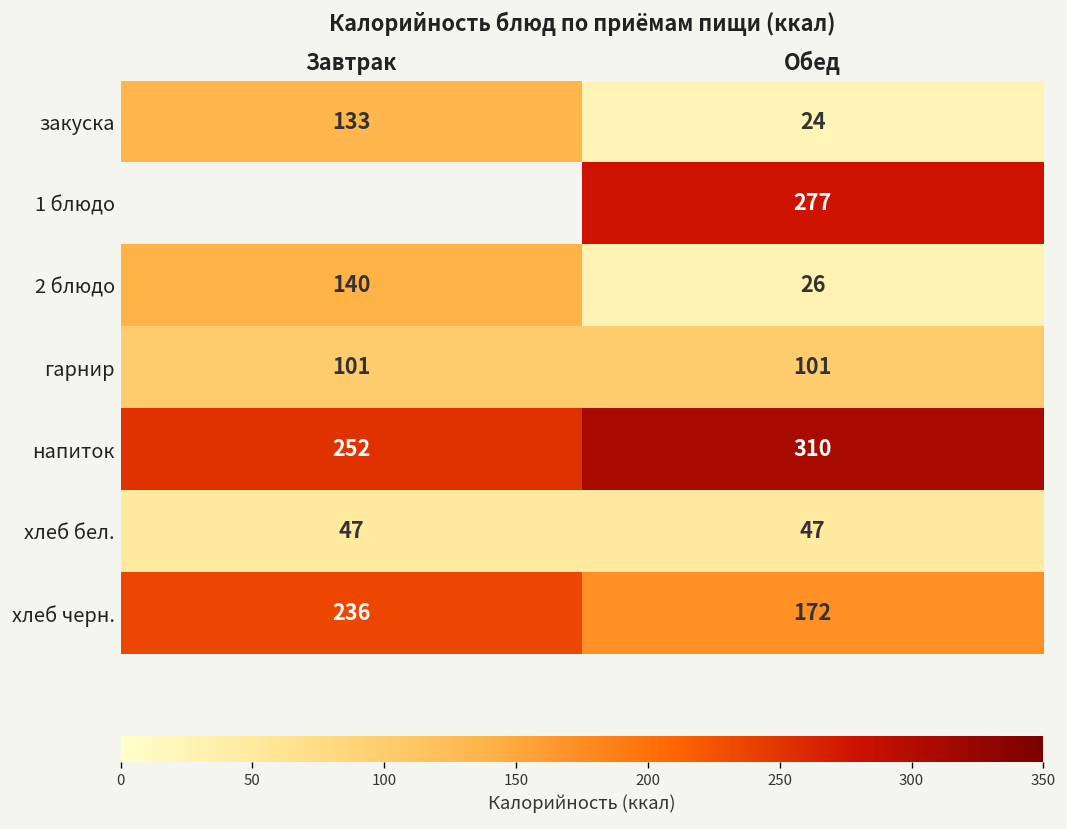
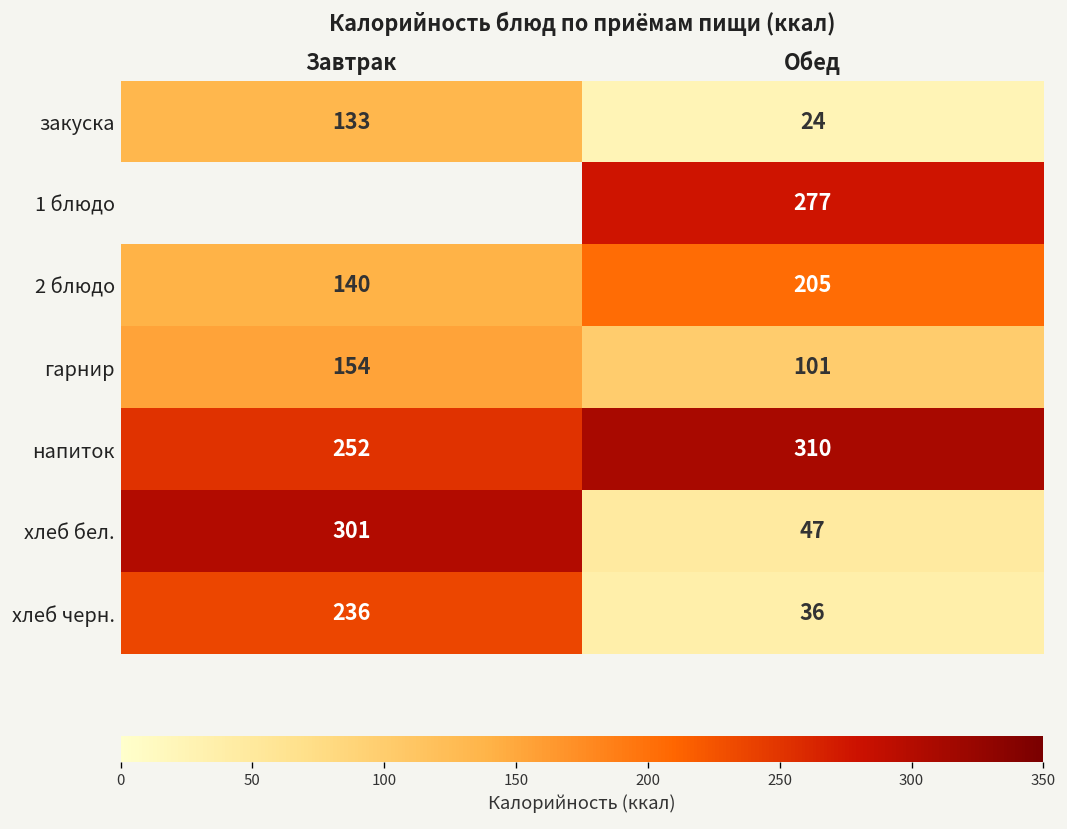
  {
    "закуска": {
      "Завтрак": 133,
      "Обед": 24
    },
    "1 блюдо": {
      "Обед": 277
    },
    "2 блюдо": {
      "Завтрак": 140,
-     "Обед": 26
+     "Обед": 205
    },
    "гарнир": {
-     "Завтрак": 101,
+     "Завтрак": 154,
      "Обед": 101
    },
    "напиток": {
      "Завтрак": 252,
      "Обед": 310
    },
    "хлеб бел.": {
-     "Завтрак": 47,
+     "Завтрак": 301,
      "Обед": 47
    },
    "хлеб черн.": {
      "Завтрак": 236,
-     "Обед": 172
+     "Обед": 36
    }
  }
